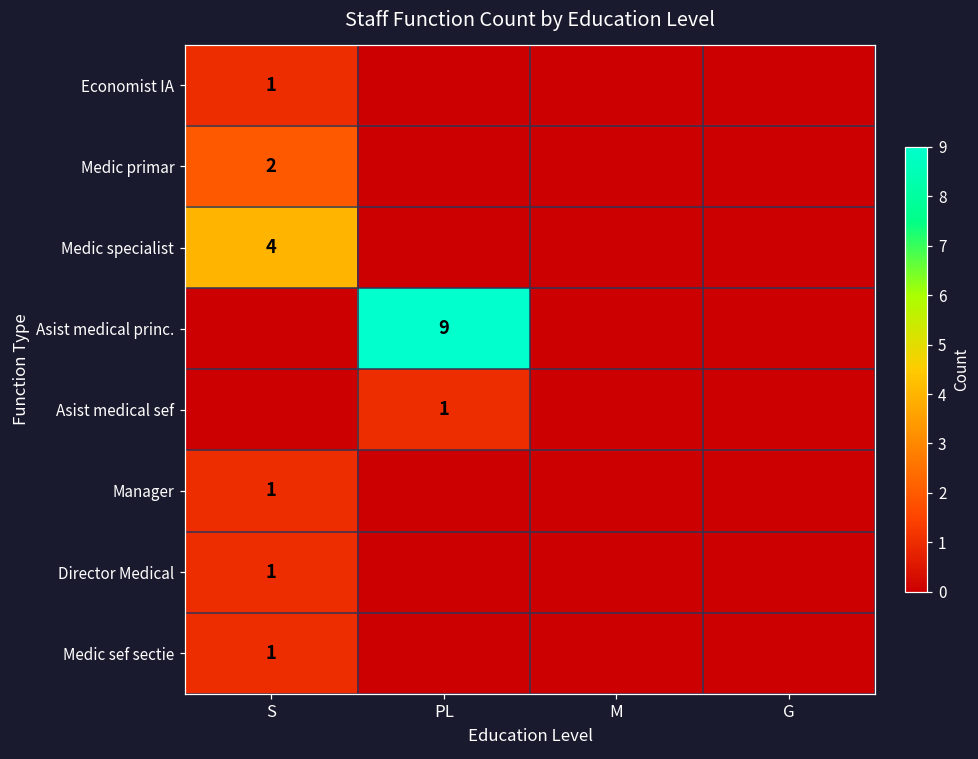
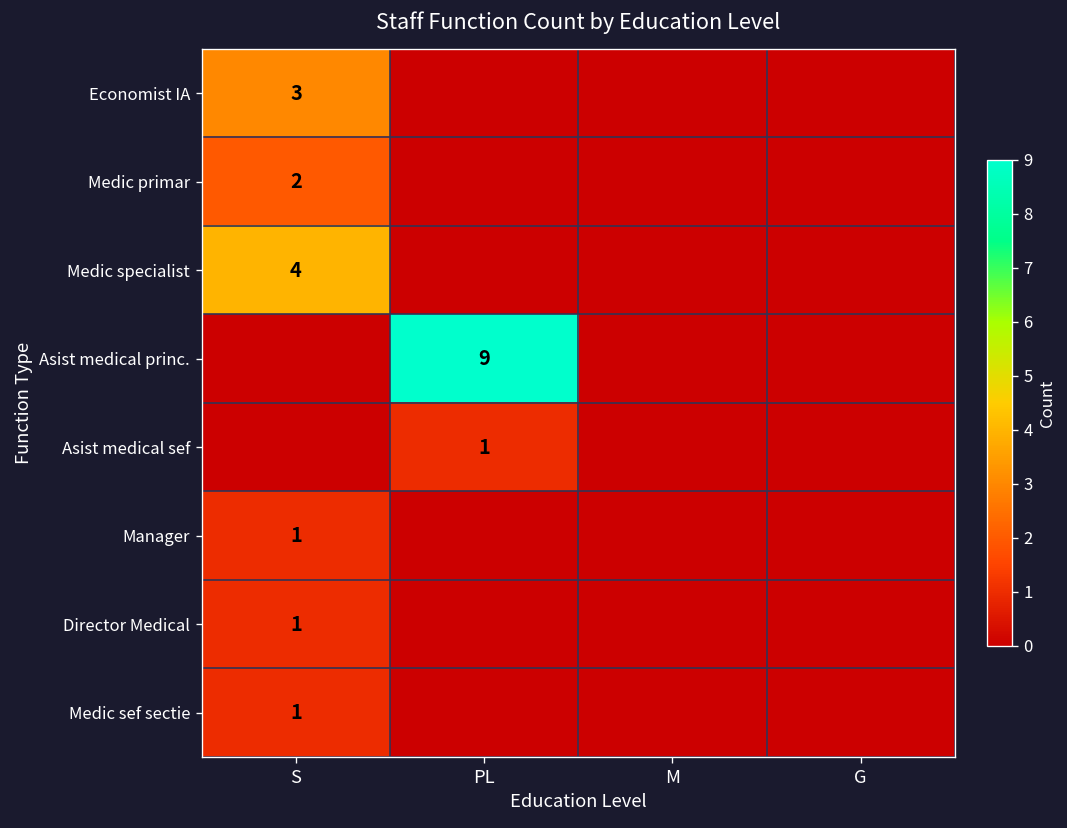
  {
    "Economist IA": {
-     "S": 1
+     "S": 3
    },
    "Medic primar": {
      "S": 2
    },
    "Medic specialist": {
      "S": 4
    },
    "Asist medical princ.": {
      "PL": 9
    },
    "Asist medical sef": {
      "PL": 1
    },
    "Manager": {
      "S": 1
    },
    "Director Medical": {
      "S": 1
    },
    "Medic sef sectie": {
      "S": 1
    }
  }
